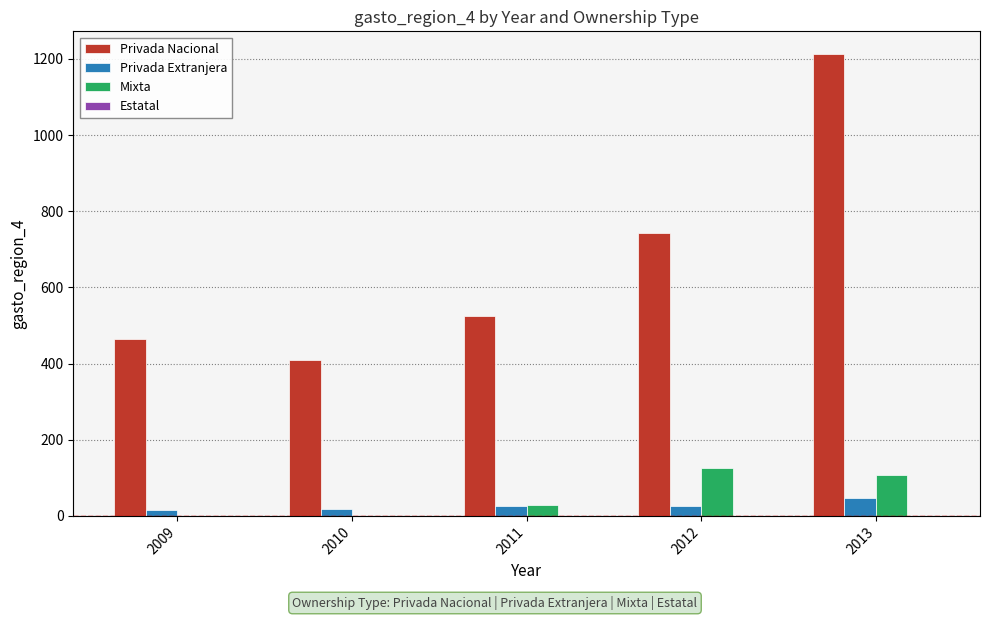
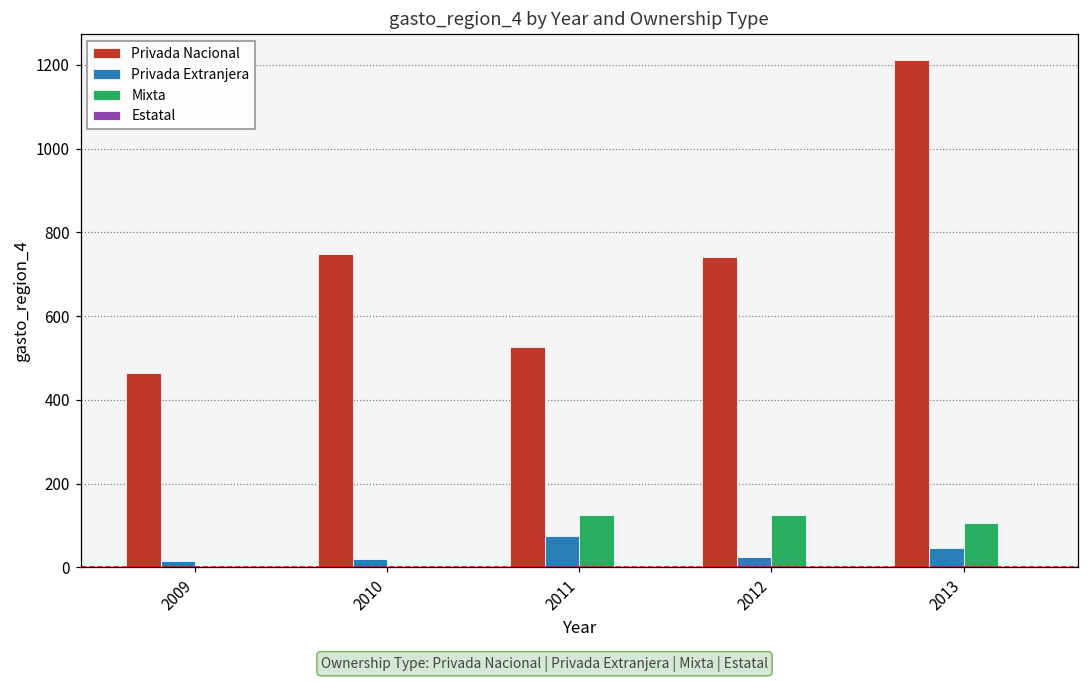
  {
    "Privada Nacional": {
      "2009": 460,
-     "2010": 410,
+     "2010": 750,
      "2011": 530,
      "2012": 740,
      "2013": 1210
    },
    "Privada Extranjera": {
      "2009": 20,
      "2010": 20,
-     "2011": 30,
+     "2011": 70,
      "2012": 30,
      "2013": 50
    },
    "Mixta": {
-     "2011": 30,
+     "2011": 130,
      "2012": 130,
      "2013": 110
    },
    "Estatal": {
      "2009": 0,
      "2010": 0,
      "2011": 0,
      "2012": 0,
      "2013": 0
    }
  }
